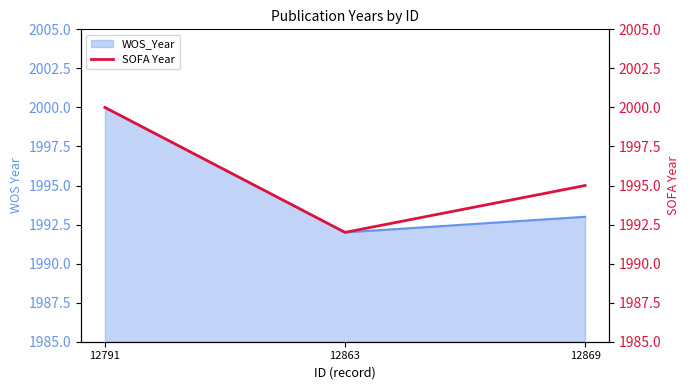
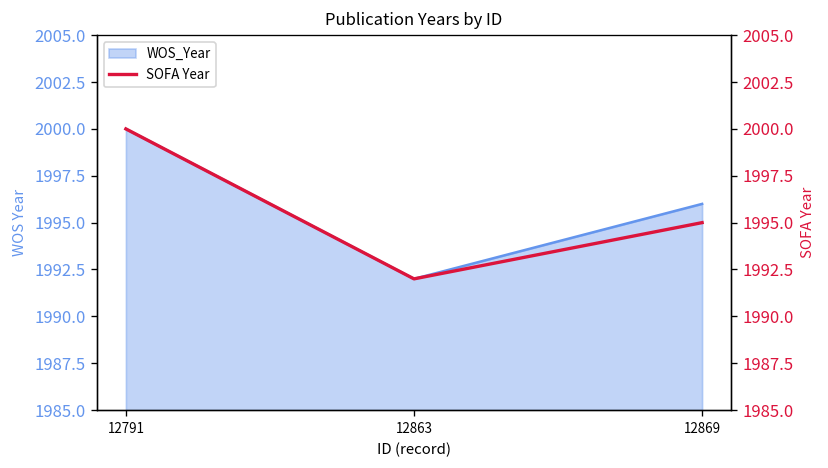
  {
    "WOS_Year": {
      "12791": 2000,
      "12863": 1992,
-     "12869": 1993
+     "12869": 1996
    },
    "SOFA Year": {
      "12791": 2000.0,
      "12863": 1992.0,
      "12869": 1995.0
    }
  }
